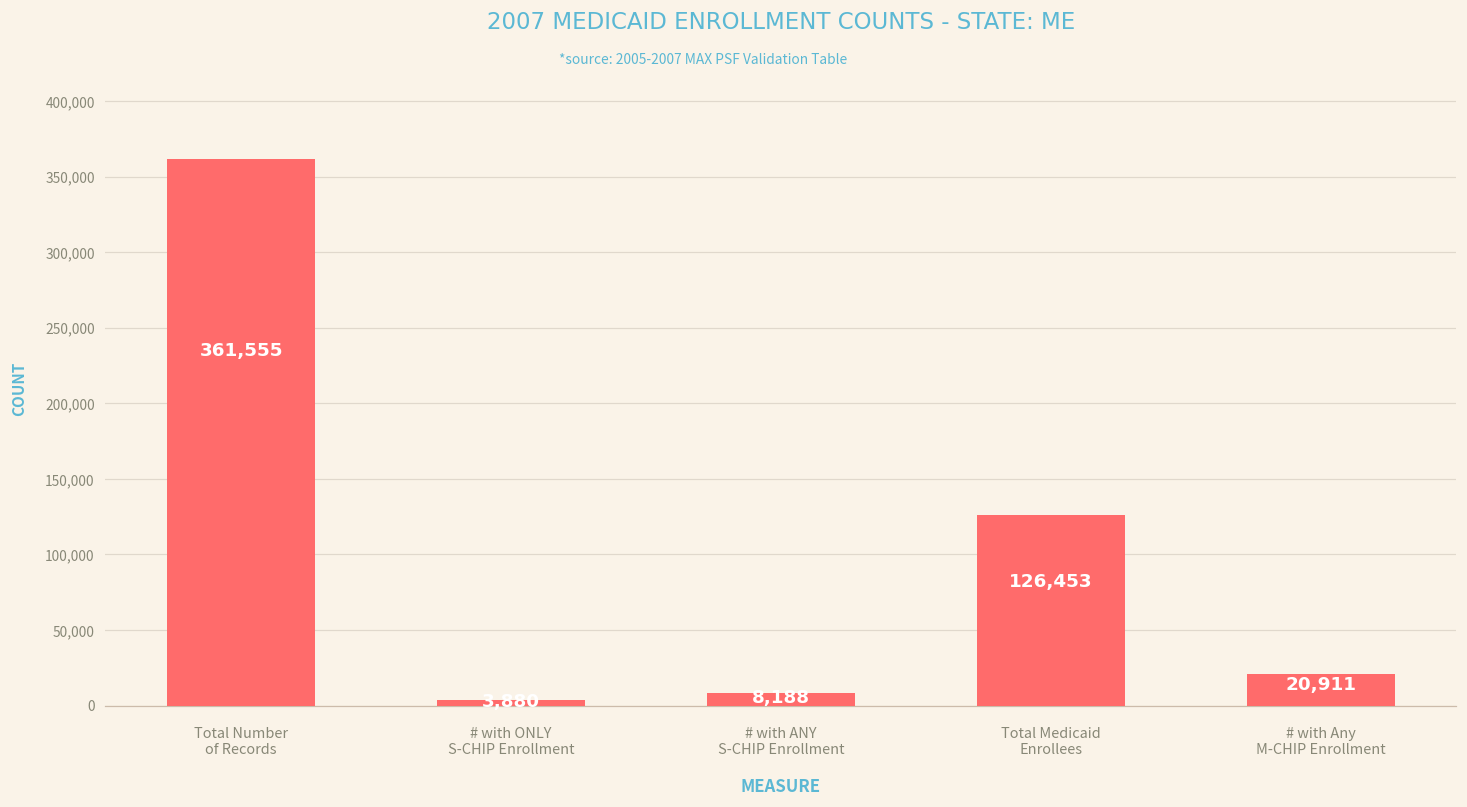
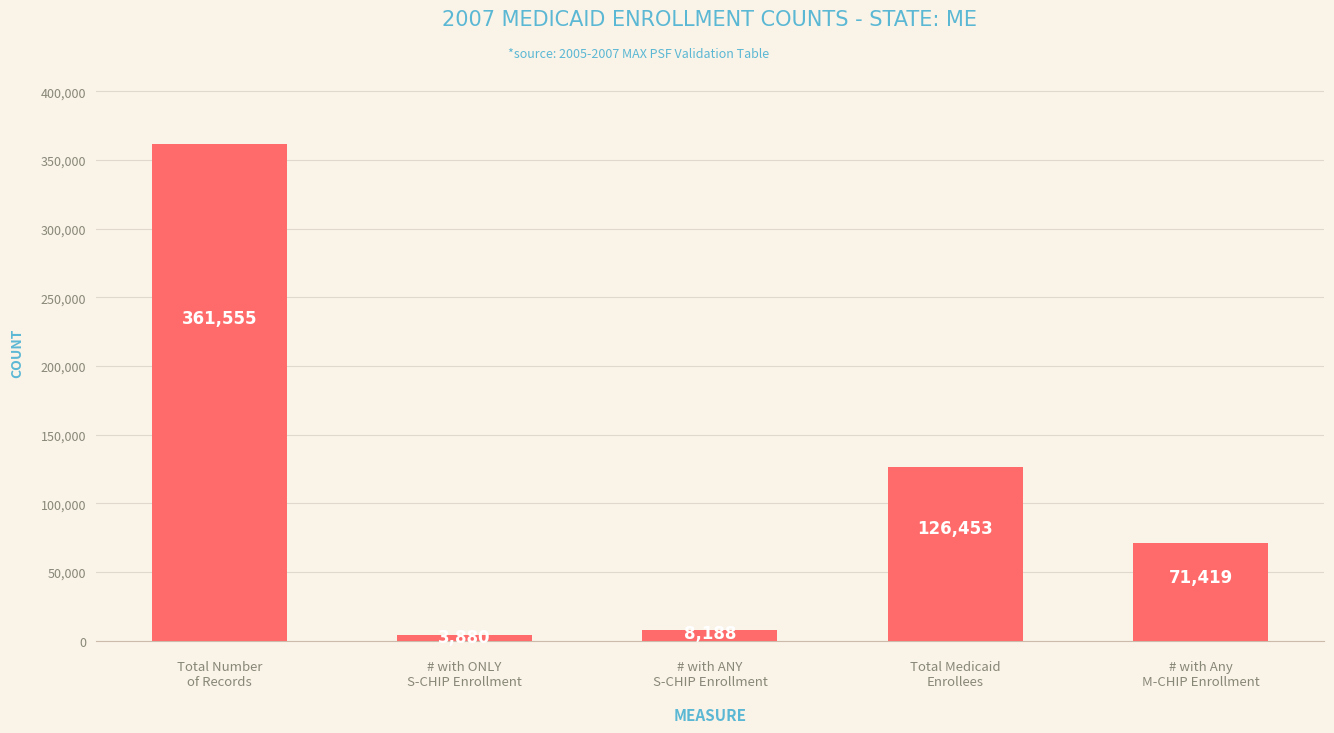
  {
    "Total Number of Records": "361,555",
    "# with ANY S-CHIP Enrollment": "8,188",
    "Total Medicaid Enrollees": "126,453",
-   "# with Any M-CHIP Enrollment": "20,911"
+   "# with Any M-CHIP Enrollment": "71,419"
  }
